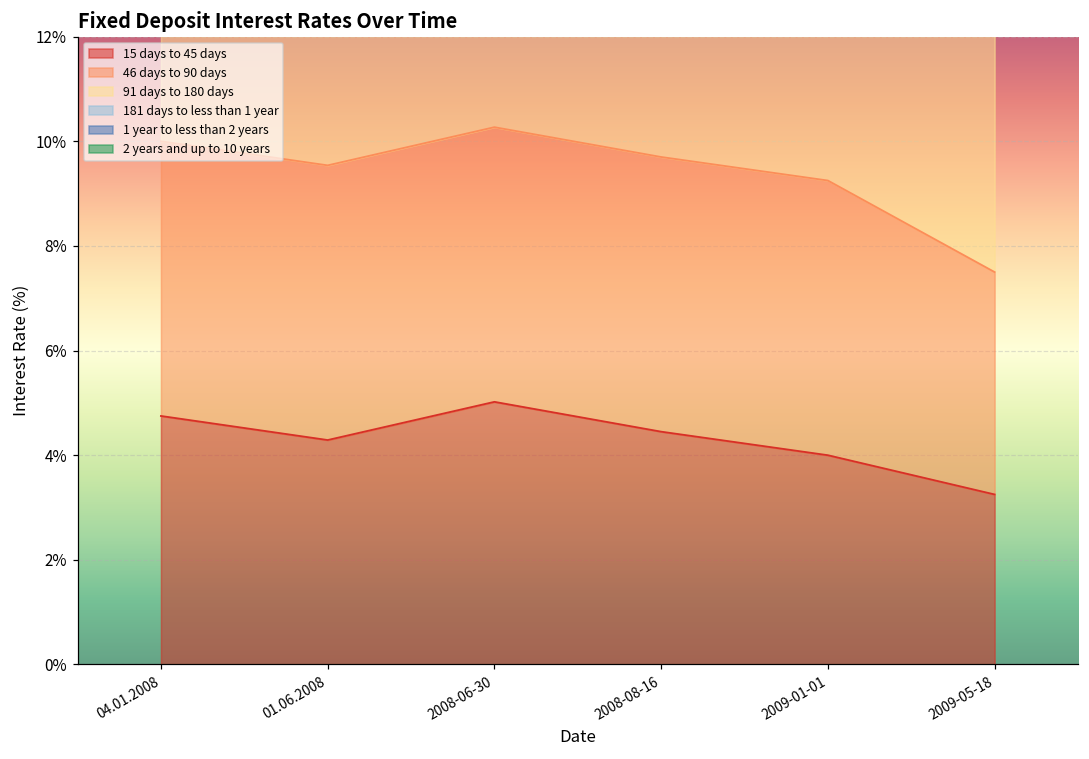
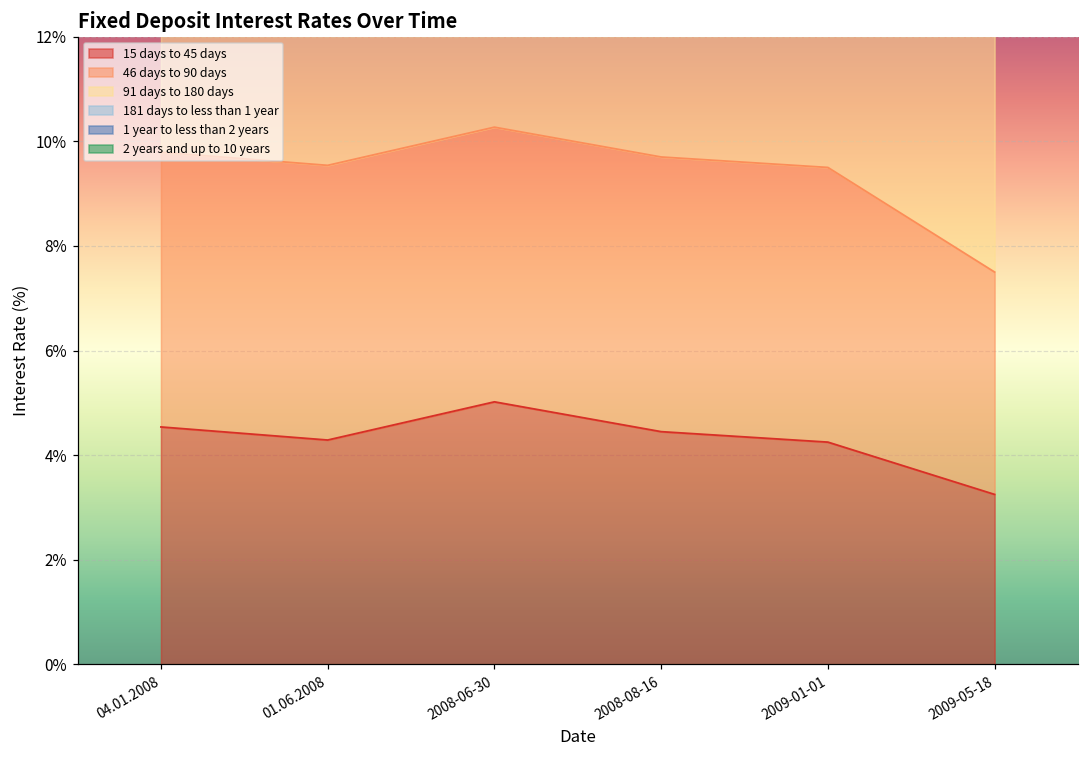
  {
    "15 days to 45 days": {
-     "04.01.2008": "4.8%",
+     "04.01.2008": "4.5%",
      "01.06.2008": "4.3%",
      "2008-06-30": "5.0%",
      "2008-08-16": "4.5%",
-     "2009-01-01": "4.0%",
+     "2009-01-01": "4.3%",
      "2009-05-18": "3.3%"
    },
    "46 days to 90 days": {
      "01.06.2008": "5.2%",
      "2008-06-30": "5.3%",
      "2008-08-16": "5.2%",
      "2009-01-01": "5.3%",
      "2009-05-18": "4.3%"
    }
  }
